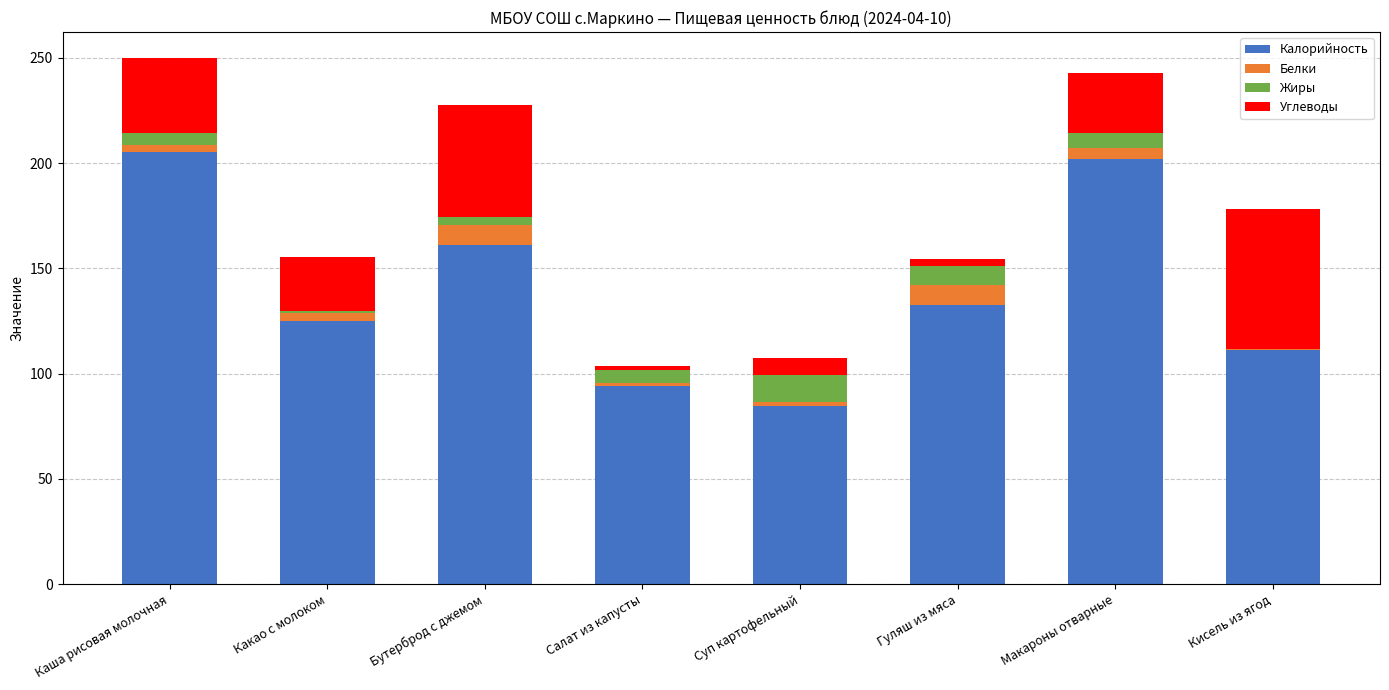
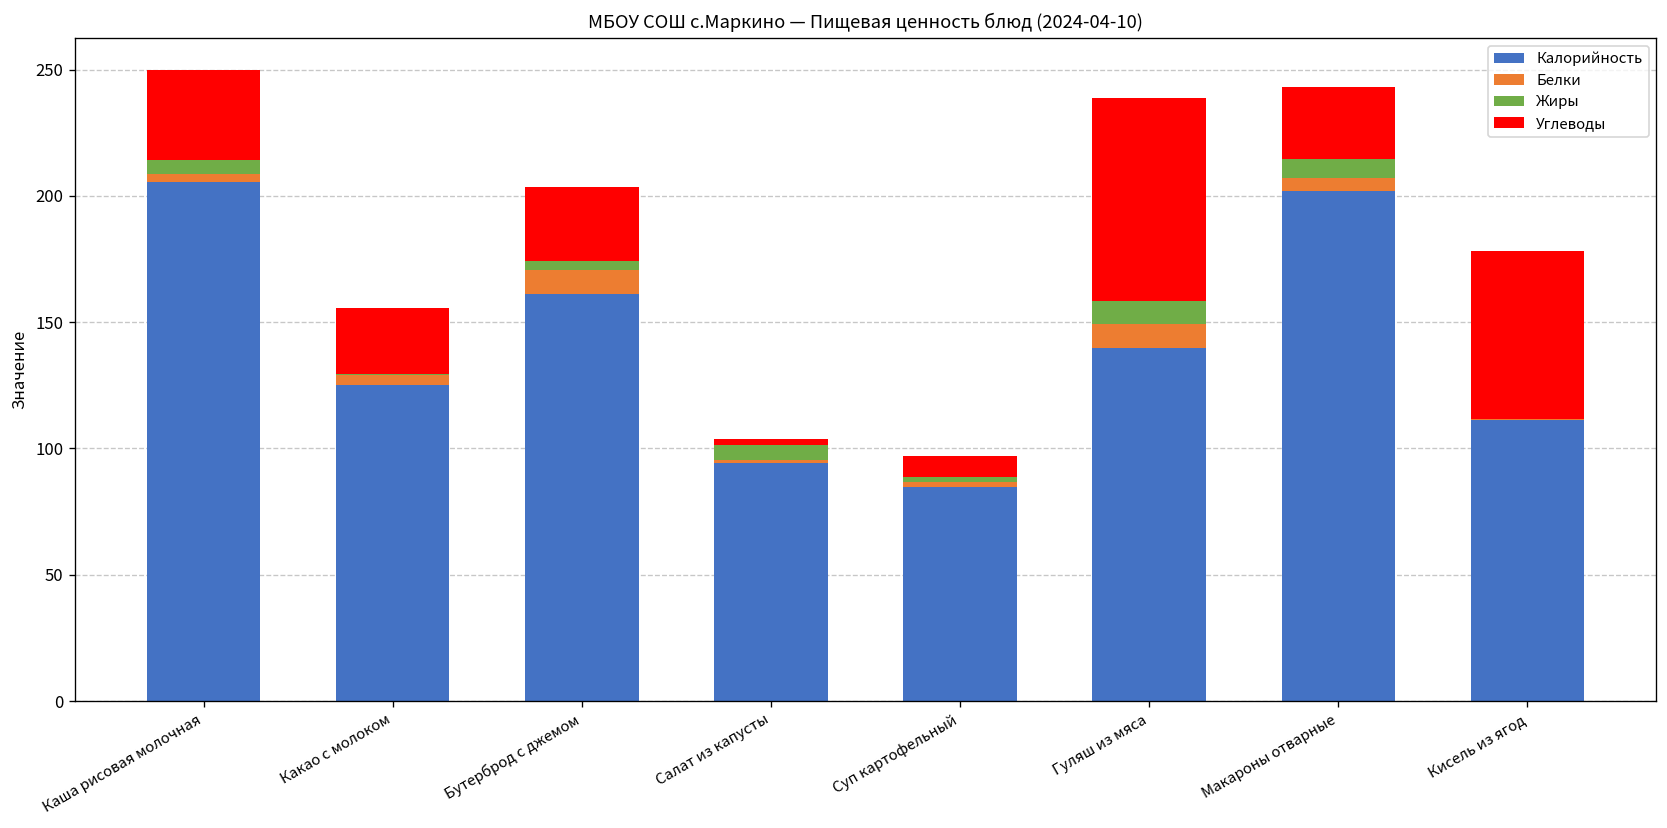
  {
    "Калорийность": {
      "Каша рисовая молочная": 205,
      "Какао с молоком": 125,
      "Бутерброд с джемом": 161,
      "Салат из капусты": 94,
      "Суп картофельный": 85,
-     "Гуляш из мяса": 133,
+     "Гуляш из мяса": 140,
      "Макароны отварные": 202,
      "Кисель из ягод": 111
    },
    "Белки": {
      "Каша рисовая молочная": 3,
      "Какао с молоком": 4,
      "Бутерброд с джемом": 9,
      "Салат из капусты": 1,
      "Суп картофельный": 2,
      "Гуляш из мяса": 9,
      "Макароны отварные": 5
    },
    "Жиры": {
      "Каша рисовая молочная": 6,
      "Бутерброд с джемом": 4,
      "Салат из капусты": 6,
-     "Суп картофельный": 13,
+     "Суп картофельный": 2,
      "Гуляш из мяса": 9,
      "Макароны отварные": 8
    },
    "Углеводы": {
      "Каша рисовая молочная": 35,
      "Какао с молоком": 26,
-     "Бутерброд с джемом": 53,
+     "Бутерброд с джемом": 29,
      "Салат из капусты": 2,
      "Суп картофельный": 8,
-     "Гуляш из мяса": 3,
+     "Гуляш из мяса": 80,
      "Макароны отварные": 29,
      "Кисель из ягод": 67
    }
  }
